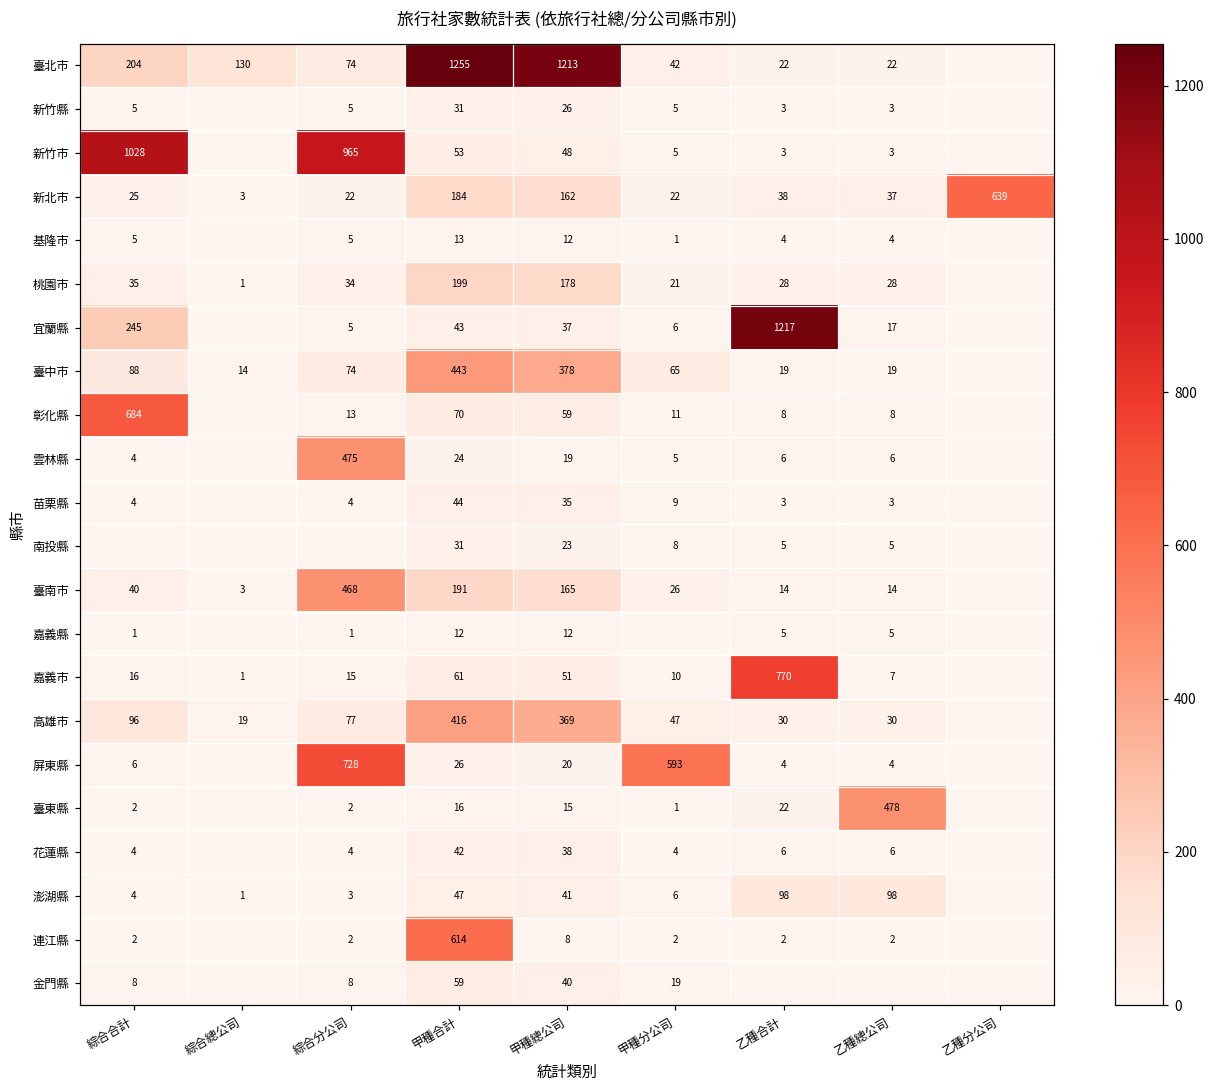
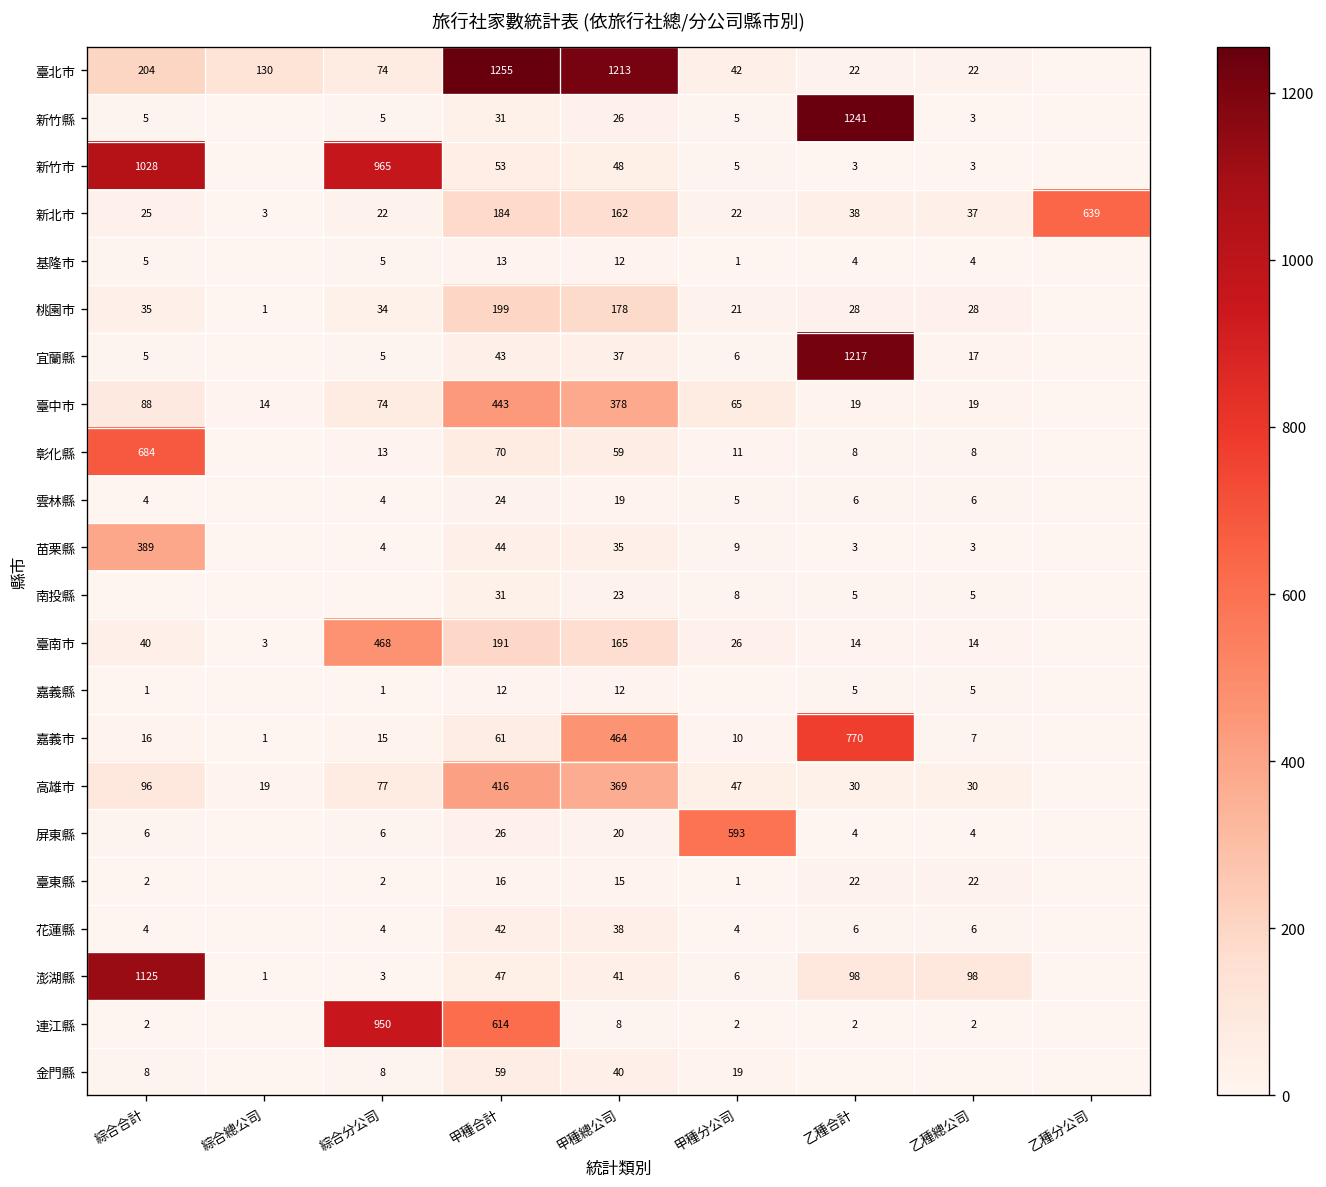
  {
    "臺北市": {
      "綜合合計": 204,
      "綜合總公司": 130,
      "綜合分公司": 74,
      "甲種合計": 1255,
      "甲種總公司": 1213,
      "甲種分公司": 42,
      "乙種合計": 22,
      "乙種總公司": 22
    },
    "新竹縣": {
      "綜合合計": 5,
      "綜合分公司": 5,
      "甲種合計": 31,
      "甲種總公司": 26,
      "甲種分公司": 5,
-     "乙種合計": 3,
+     "乙種合計": 1241,
      "乙種總公司": 3
    },
    "新竹市": {
      "綜合合計": 1028,
      "綜合分公司": 965,
      "甲種合計": 53,
      "甲種總公司": 48,
      "甲種分公司": 5,
      "乙種合計": 3,
      "乙種總公司": 3
    },
    "新北市": {
      "綜合合計": 25,
      "綜合總公司": 3,
      "綜合分公司": 22,
      "甲種合計": 184,
      "甲種總公司": 162,
      "甲種分公司": 22,
      "乙種合計": 38,
      "乙種總公司": 37,
      "乙種分公司": 639
    },
    "基隆市": {
      "綜合合計": 5,
      "綜合分公司": 5,
      "甲種合計": 13,
      "甲種總公司": 12,
      "甲種分公司": 1,
      "乙種合計": 4,
      "乙種總公司": 4
    },
    "桃園市": {
      "綜合合計": 35,
      "綜合總公司": 1,
      "綜合分公司": 34,
      "甲種合計": 199,
      "甲種總公司": 178,
      "甲種分公司": 21,
      "乙種合計": 28,
      "乙種總公司": 28
    },
    "宜蘭縣": {
-     "綜合合計": 245,
+     "綜合合計": 5,
      "綜合分公司": 5,
      "甲種合計": 43,
      "甲種總公司": 37,
      "甲種分公司": 6,
      "乙種合計": 1217,
      "乙種總公司": 17
    },
    "臺中市": {
      "綜合合計": 88,
      "綜合總公司": 14,
      "綜合分公司": 74,
      "甲種合計": 443,
      "甲種總公司": 378,
      "甲種分公司": 65,
      "乙種合計": 19,
      "乙種總公司": 19
    },
    "彰化縣": {
      "綜合合計": 684,
      "綜合分公司": 13,
      "甲種合計": 70,
      "甲種總公司": 59,
      "甲種分公司": 11,
      "乙種合計": 8,
      "乙種總公司": 8
    },
    "雲林縣": {
      "綜合合計": 4,
-     "綜合分公司": 475,
+     "綜合分公司": 4,
      "甲種合計": 24,
      "甲種總公司": 19,
      "甲種分公司": 5,
      "乙種合計": 6,
      "乙種總公司": 6
    },
    "苗栗縣": {
-     "綜合合計": 4,
+     "綜合合計": 389,
      "綜合分公司": 4,
      "甲種合計": 44,
      "甲種總公司": 35,
      "甲種分公司": 9,
      "乙種合計": 3,
      "乙種總公司": 3
    },
    "南投縣": {
      "甲種合計": 31,
      "甲種總公司": 23,
      "甲種分公司": 8,
      "乙種合計": 5,
      "乙種總公司": 5
    },
    "臺南市": {
      "綜合合計": 40,
      "綜合總公司": 3,
      "綜合分公司": 468,
      "甲種合計": 191,
      "甲種總公司": 165,
      "甲種分公司": 26,
      "乙種合計": 14,
      "乙種總公司": 14
    },
    "嘉義縣": {
      "綜合合計": 1,
      "綜合分公司": 1,
      "甲種合計": 12,
      "甲種總公司": 12,
      "乙種合計": 5,
      "乙種總公司": 5
    },
    "嘉義市": {
      "綜合合計": 16,
      "綜合總公司": 1,
      "綜合分公司": 15,
      "甲種合計": 61,
-     "甲種總公司": 51,
+     "甲種總公司": 464,
      "甲種分公司": 10,
      "乙種合計": 770,
      "乙種總公司": 7
    },
    "高雄市": {
      "綜合合計": 96,
      "綜合總公司": 19,
      "綜合分公司": 77,
      "甲種合計": 416,
      "甲種總公司": 369,
      "甲種分公司": 47,
      "乙種合計": 30,
      "乙種總公司": 30
    },
    "屏東縣": {
      "綜合合計": 6,
-     "綜合分公司": 728,
+     "綜合分公司": 6,
      "甲種合計": 26,
      "甲種總公司": 20,
      "甲種分公司": 593,
      "乙種合計": 4,
      "乙種總公司": 4
    },
    "臺東縣": {
      "綜合合計": 2,
      "綜合分公司": 2,
      "甲種合計": 16,
      "甲種總公司": 15,
      "甲種分公司": 1,
      "乙種合計": 22,
-     "乙種總公司": 478
+     "乙種總公司": 22
    },
    "花蓮縣": {
      "綜合合計": 4,
      "綜合分公司": 4,
      "甲種合計": 42,
      "甲種總公司": 38,
      "甲種分公司": 4,
      "乙種合計": 6,
      "乙種總公司": 6
    },
    "澎湖縣": {
-     "綜合合計": 4,
+     "綜合合計": 1125,
      "綜合總公司": 1,
      "綜合分公司": 3,
      "甲種合計": 47,
      "甲種總公司": 41,
      "甲種分公司": 6,
      "乙種合計": 98,
      "乙種總公司": 98
    },
    "連江縣": {
      "綜合合計": 2,
-     "綜合分公司": 2,
+     "綜合分公司": 950,
      "甲種合計": 614,
      "甲種總公司": 8,
      "甲種分公司": 2,
      "乙種合計": 2,
      "乙種總公司": 2
    },
    "金門縣": {
      "綜合合計": 8,
      "綜合分公司": 8,
      "甲種合計": 59,
      "甲種總公司": 40,
      "甲種分公司": 19
    }
  }
